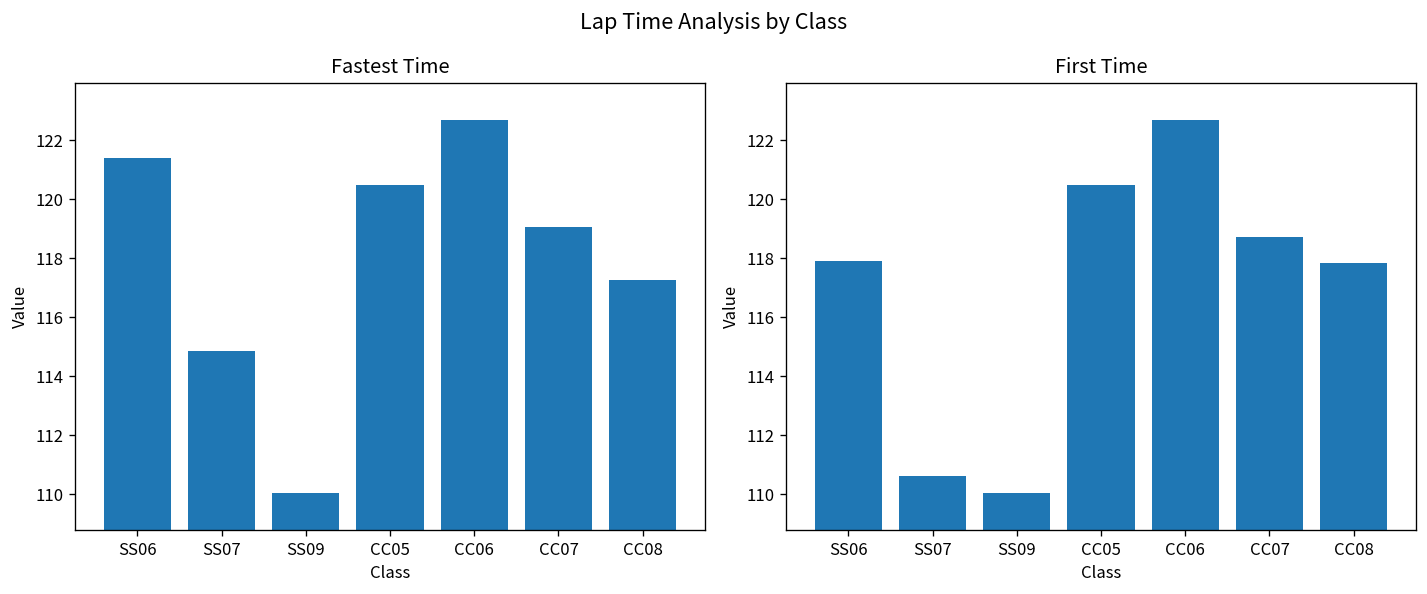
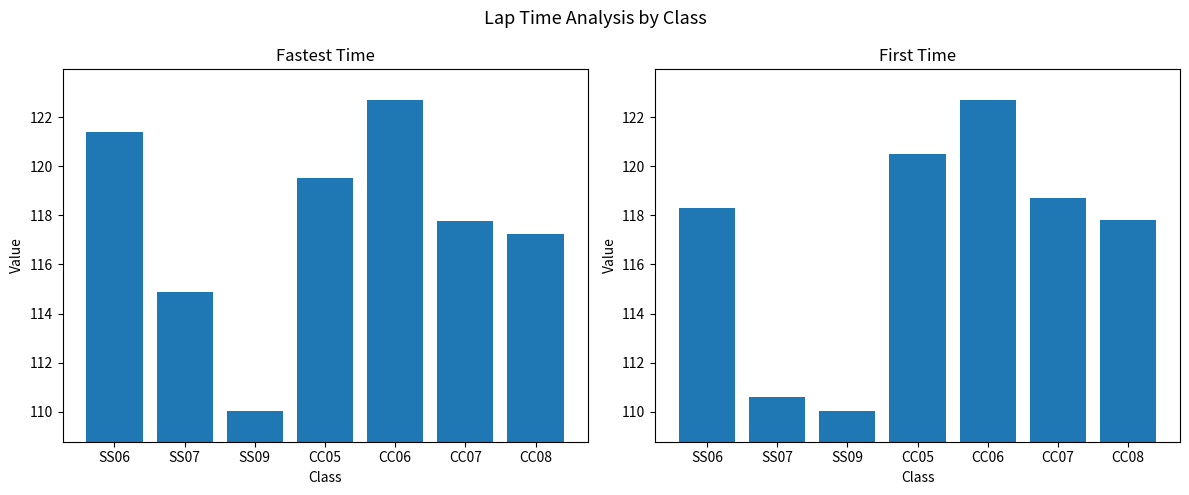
  {
    "Fastest Time": {
      "SS06": 121.4,
      "SS07": 114.9,
      "SS09": 110.1,
-     "CC05": 120.5,
+     "CC05": 119.5,
      "CC06": 122.7,
-     "CC07": 119.1,
+     "CC07": 117.8,
      "CC08": 117.3
    },
    "First Time": {
-     "SS06": 117.9,
+     "SS06": 118.3,
      "SS07": 110.6,
      "SS09": 110.1,
      "CC05": 120.5,
      "CC06": 122.7,
      "CC07": 118.7,
      "CC08": 117.8
    }
  }
